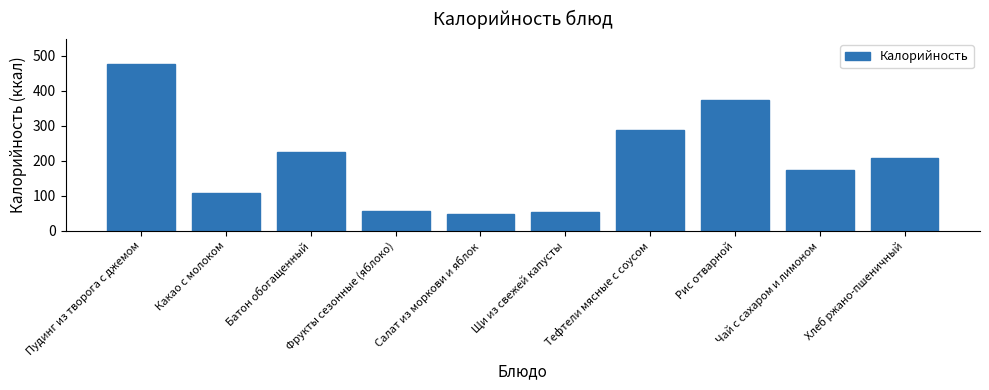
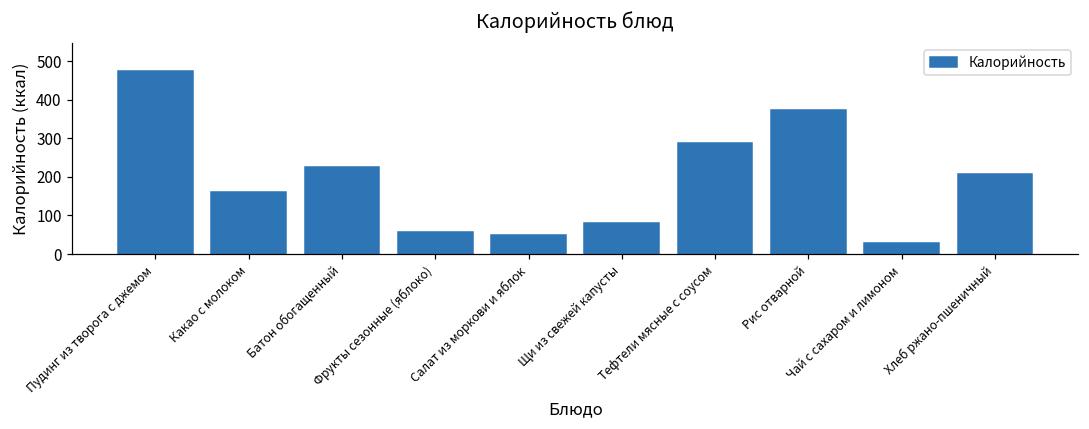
  {
    "Пудинг из творога с джемом": 480,
-   "Какао с молоком": 110,
+   "Какао с молоком": 160,
    "Батон обогащенный": 230,
    "Фрукты сезонные (яблоко)": 60,
    "Салат из моркови и яблок": 50,
-   "Щи из свежей капусты": 50,
+   "Щи из свежей капусты": 80,
    "Тефтели мясные с соусом": 290,
    "Рис отварной": 370,
-   "Чай с сахаром и лимоном": 170,
+   "Чай с сахаром и лимоном": 30,
    "Хлеб ржано-пшеничный": 210
  }
